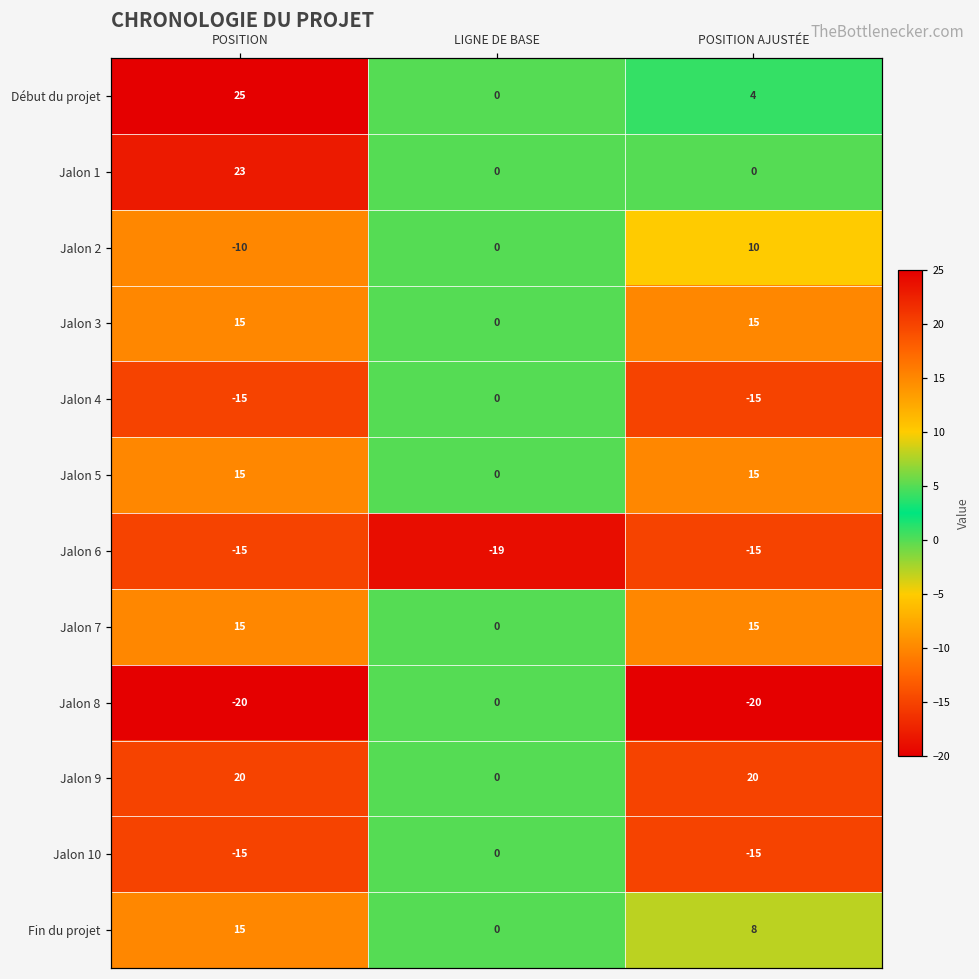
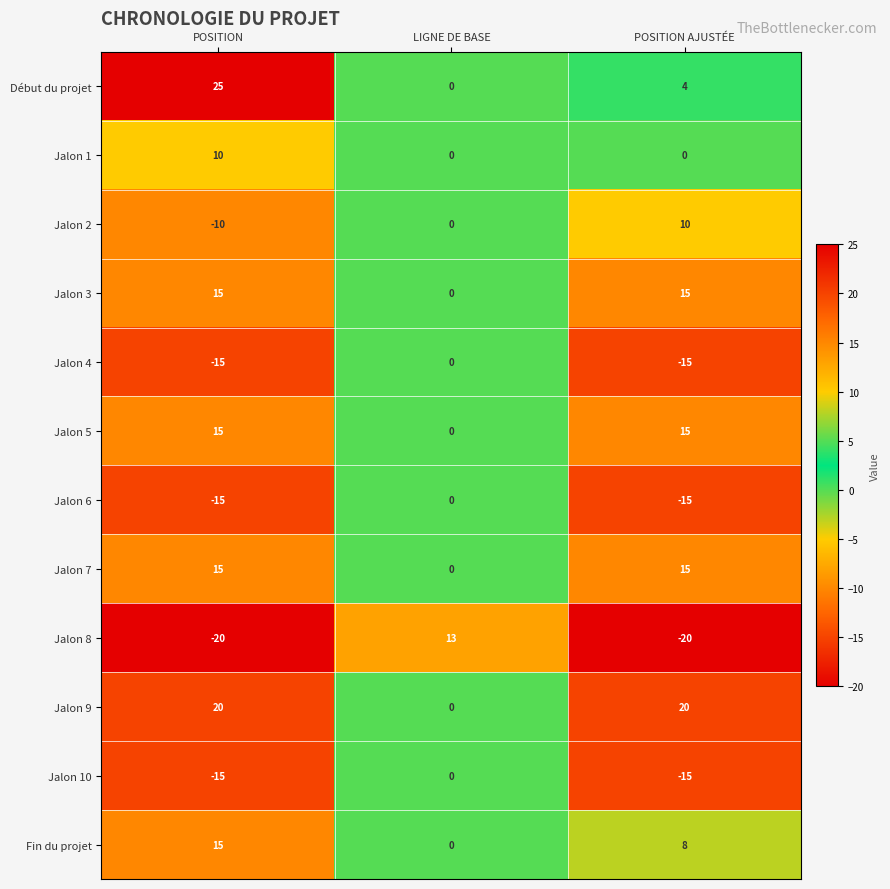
  {
    "Début du projet": {
      "POSITION": 25,
      "LIGNE DE BASE": 0,
      "POSITION AJUSTÉE": 4
    },
    "Jalon 1": {
-     "POSITION": 23,
+     "POSITION": 10,
      "LIGNE DE BASE": 0,
      "POSITION AJUSTÉE": 0
    },
    "Jalon 2": {
      "POSITION": -10,
      "LIGNE DE BASE": 0,
      "POSITION AJUSTÉE": 10
    },
    "Jalon 3": {
      "POSITION": 15,
      "LIGNE DE BASE": 0,
      "POSITION AJUSTÉE": 15
    },
    "Jalon 4": {
      "POSITION": -15,
      "LIGNE DE BASE": 0,
      "POSITION AJUSTÉE": -15
    },
    "Jalon 5": {
      "POSITION": 15,
      "LIGNE DE BASE": 0,
      "POSITION AJUSTÉE": 15
    },
    "Jalon 6": {
      "POSITION": -15,
-     "LIGNE DE BASE": -19,
+     "LIGNE DE BASE": 0,
      "POSITION AJUSTÉE": -15
    },
    "Jalon 7": {
      "POSITION": 15,
      "LIGNE DE BASE": 0,
      "POSITION AJUSTÉE": 15
    },
    "Jalon 8": {
      "POSITION": -20,
-     "LIGNE DE BASE": 0,
+     "LIGNE DE BASE": 13,
      "POSITION AJUSTÉE": -20
    },
    "Jalon 9": {
      "POSITION": 20,
      "LIGNE DE BASE": 0,
      "POSITION AJUSTÉE": 20
    },
    "Jalon 10": {
      "POSITION": -15,
      "LIGNE DE BASE": 0,
      "POSITION AJUSTÉE": -15
    },
    "Fin du projet": {
      "POSITION": 15,
      "LIGNE DE BASE": 0,
      "POSITION AJUSTÉE": 8
    }
  }
